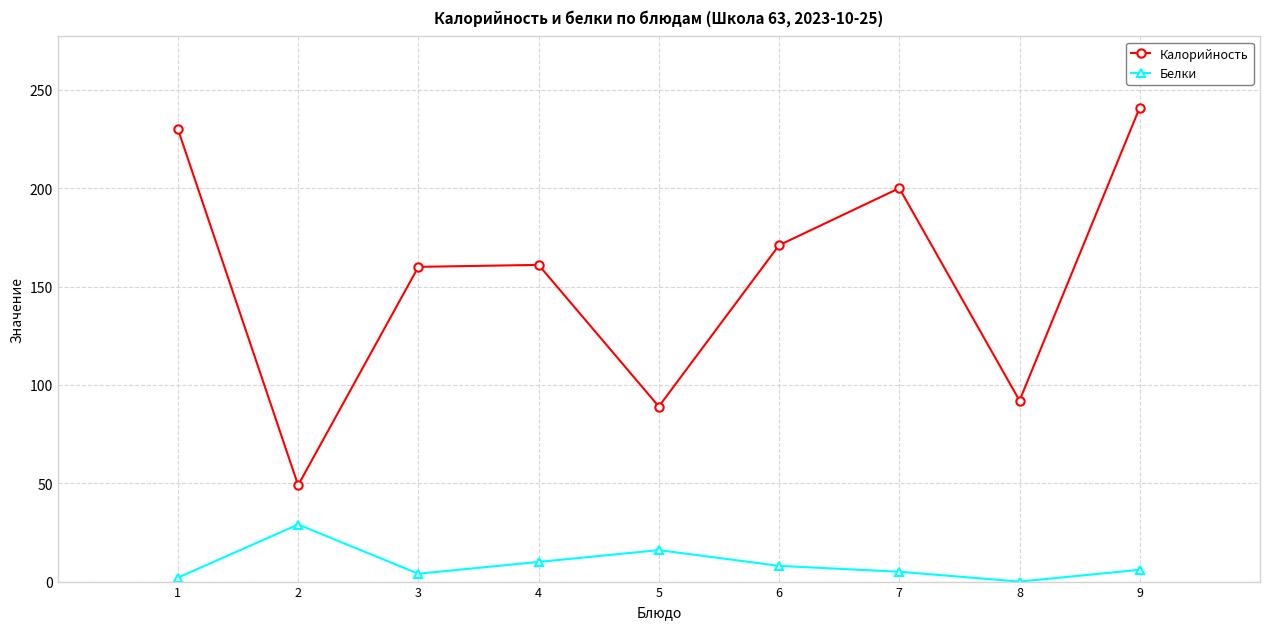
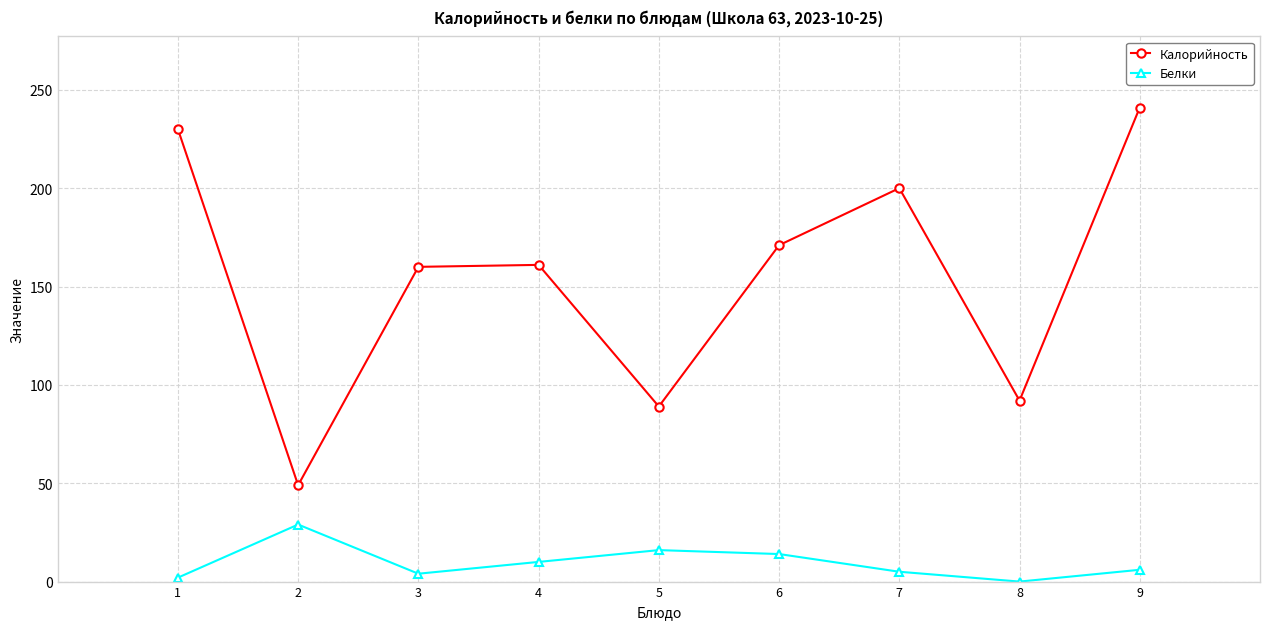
  {
    "Калорийность": {
      "1": 230,
      "2": 49,
      "3": 160,
      "4": 161,
      "5": 89,
      "6": 171,
      "7": 200,
      "8": 92,
      "9": 241
    },
    "Белки": {
      "1": 2,
      "2": 29,
      "3": 4,
      "4": 10,
      "5": 16,
-     "6": 8,
+     "6": 14,
      "7": 5,
      "8": 0,
      "9": 6
    }
  }
